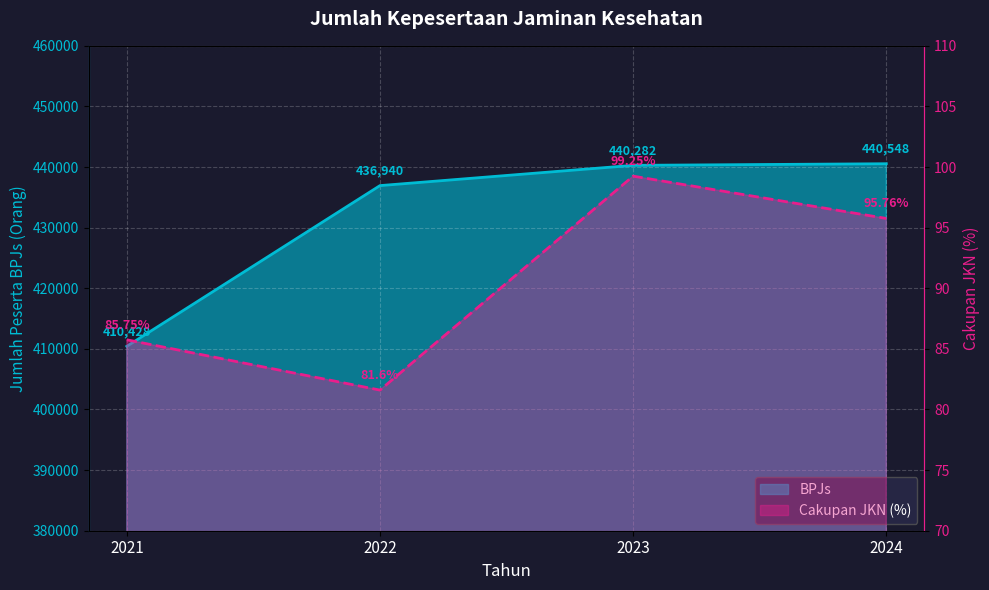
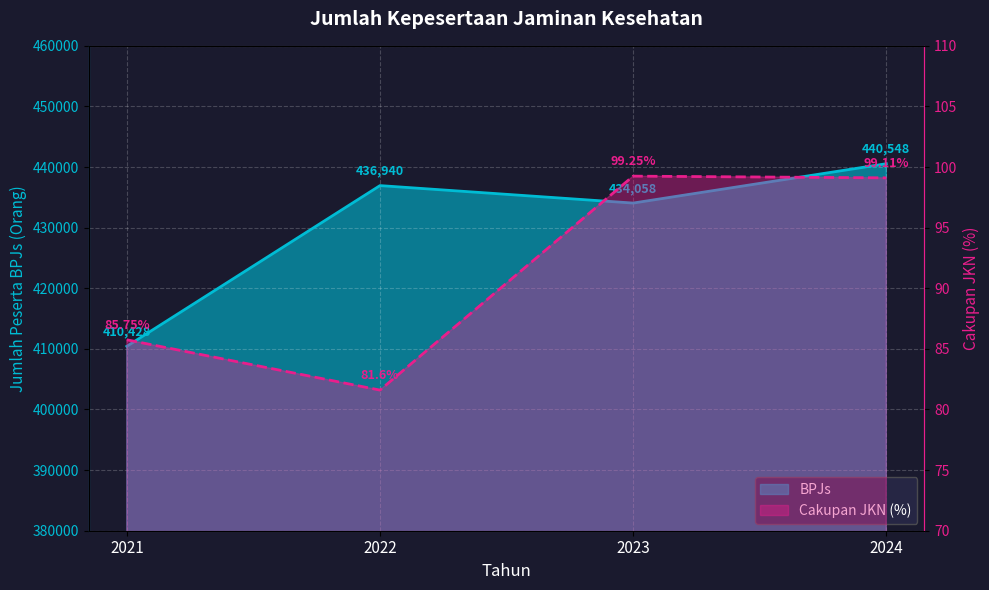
  {
    "BPJs": {
      "2022": "436,940",
-     "2023": "440,282",
+     "2023": "434,058",
      "2024": "440,548"
    },
    "Cakupan JKN (%)": {
      "2022": "81.6%",
-     "2024": "95.76%"
+     "2024": "99.11%"
    }
  }
